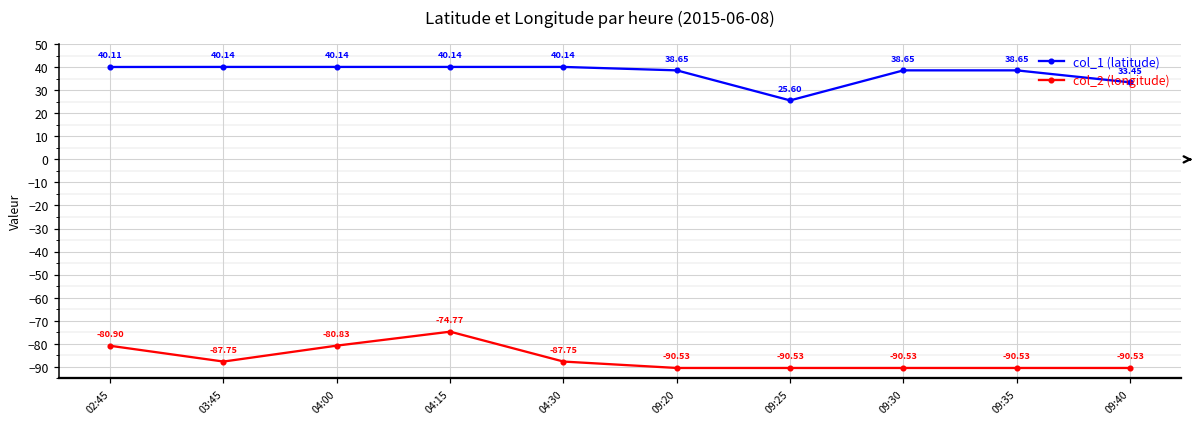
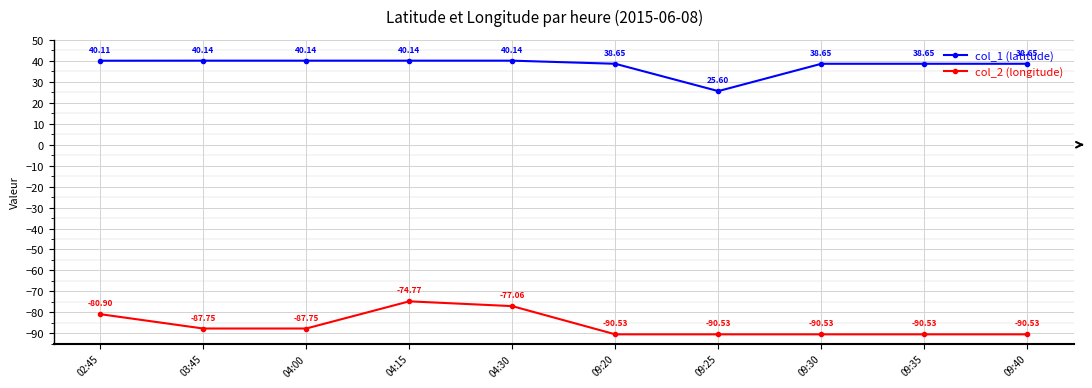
  {
    "col_1 (latitude)": {
      "02:45": 40.11,
      "03:45": 40.14,
      "04:00": 40.14,
      "04:15": 40.14,
      "04:30": 40.14,
      "09:20": 38.65,
      "09:25": 25.60,
      "09:30": 38.65,
      "09:35": 38.65,
-     "09:40": 33.45
+     "09:40": 38.65
    },
    "col_2 (longitude)": {
      "02:45": -80.90,
      "03:45": -87.75,
-     "04:00": -80.83,
+     "04:00": -87.75,
      "04:15": -74.77,
-     "04:30": -87.75,
+     "04:30": -77.06,
      "09:20": -90.53,
      "09:25": -90.53,
      "09:30": -90.53,
      "09:35": -90.53,
      "09:40": -90.53
    }
  }
